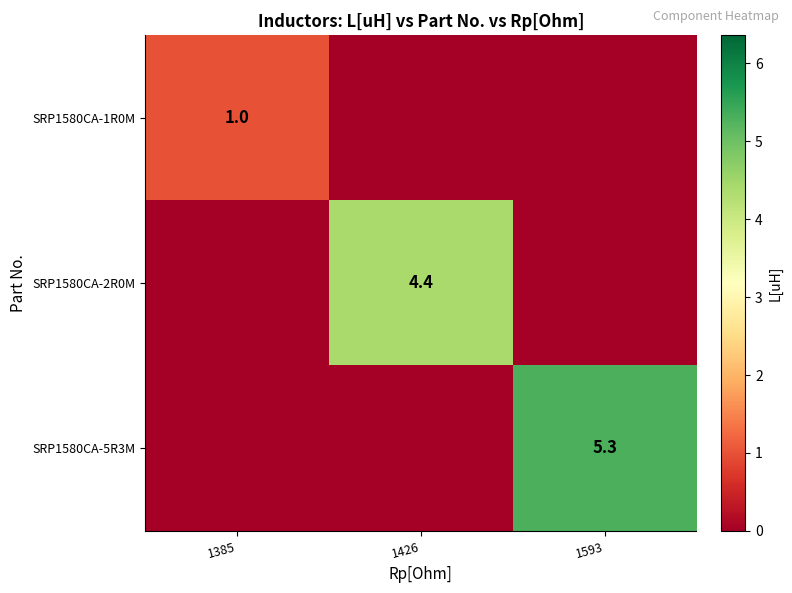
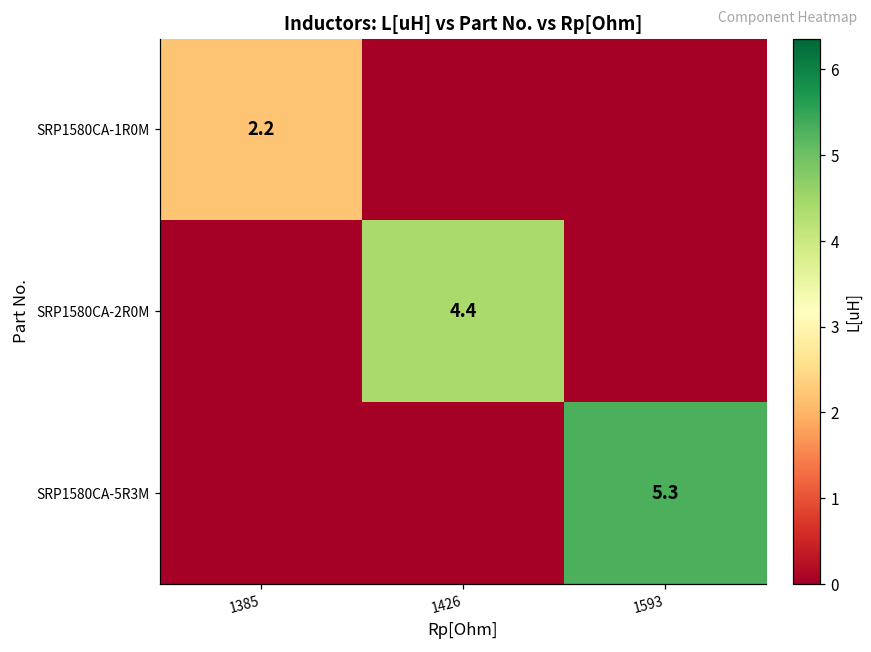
  {
    "SRP1580CA-1R0M": {
-     "1385": 1.0
+     "1385": 2.2
    },
    "SRP1580CA-2R0M": {
      "1426": 4.4
    },
    "SRP1580CA-5R3M": {
      "1593": 5.3
    }
  }
